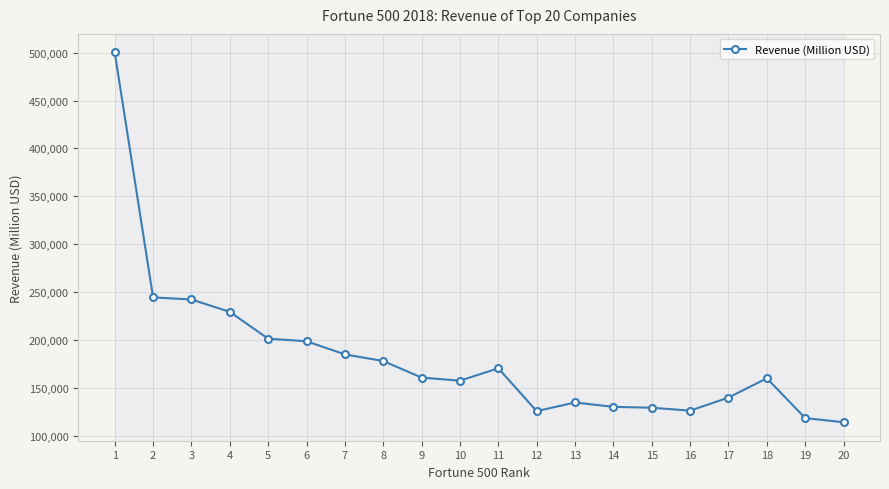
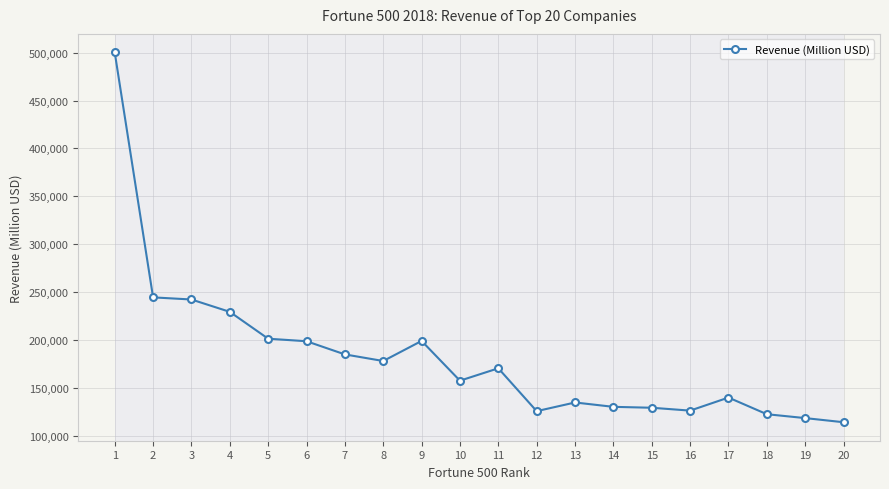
  {
    "1": "500,000",
    "2": "240,000",
    "3": "240,000",
    "4": "230,000",
    "5": "200,000",
    "6": "200,000",
    "7": "180,000",
    "8": "180,000",
-   "9": "160,000",
+   "9": "200,000",
    "10": "160,000",
    "11": "170,000",
    "12": "130,000",
    "13": "130,000",
    "14": "130,000",
    "15": "130,000",
    "16": "130,000",
    "17": "140,000",
-   "18": "160,000",
+   "18": "120,000",
    "19": "120,000",
    "20": "110,000"
  }
